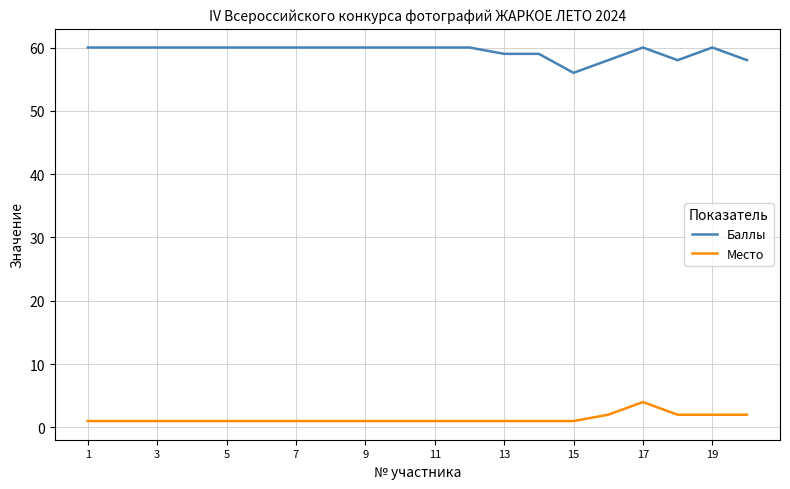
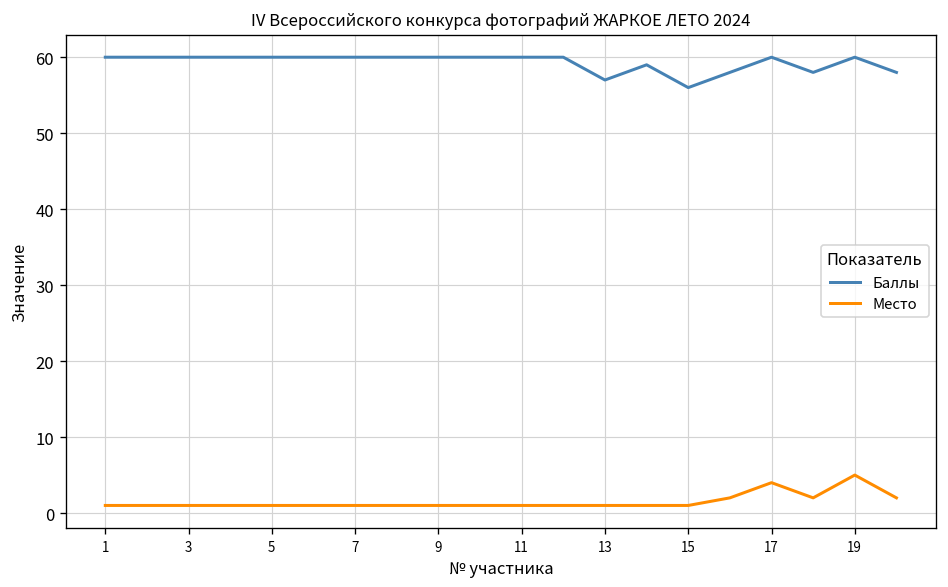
  {
    "Баллы": {
      "1": 60,
      "3": 60,
      "5": 60,
      "7": 60,
      "9": 60,
      "11": 60,
-     "13": 59,
+     "13": 57,
      "15": 56,
      "17": 60,
      "19": 60
    },
    "Место": {
      "1": 1,
      "3": 1,
      "5": 1,
      "7": 1,
      "9": 1,
      "11": 1,
      "13": 1,
      "15": 1,
      "17": 4,
-     "19": 2
+     "19": 5
    }
  }
